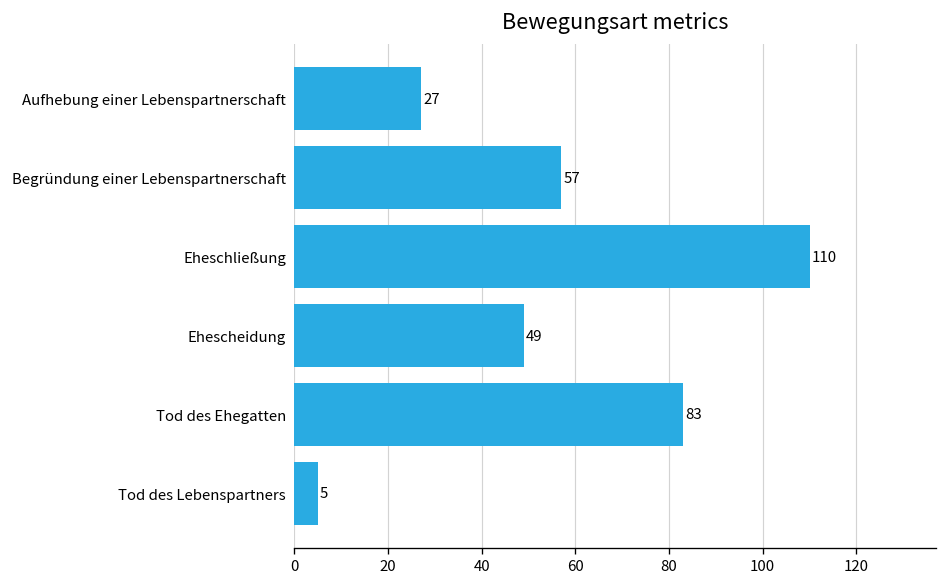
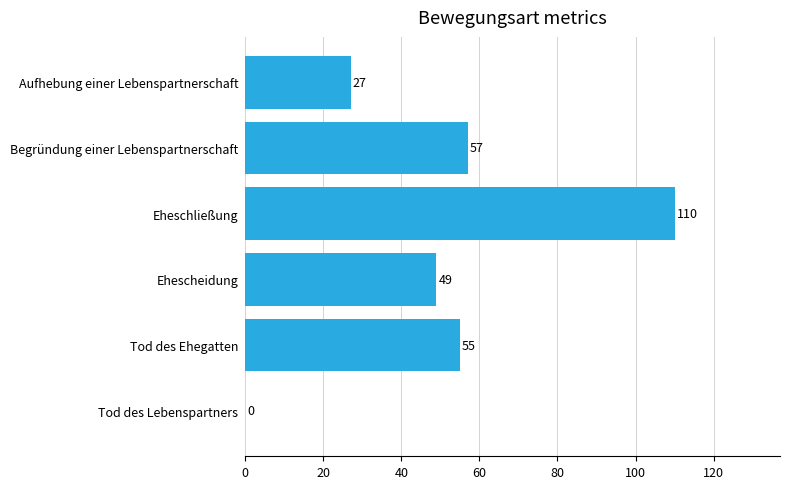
  {
    "Aufhebung einer Lebenspartnerschaft": 27,
    "Begründung einer Lebenspartnerschaft": 57,
    "Eheschließung": 110,
    "Ehescheidung": 49,
-   "Tod des Ehegatten": 83,
-   "Tod des Lebenspartners": 5
+   "Tod des Ehegatten": 55,
+   "Tod des Lebenspartners": 0
  }
